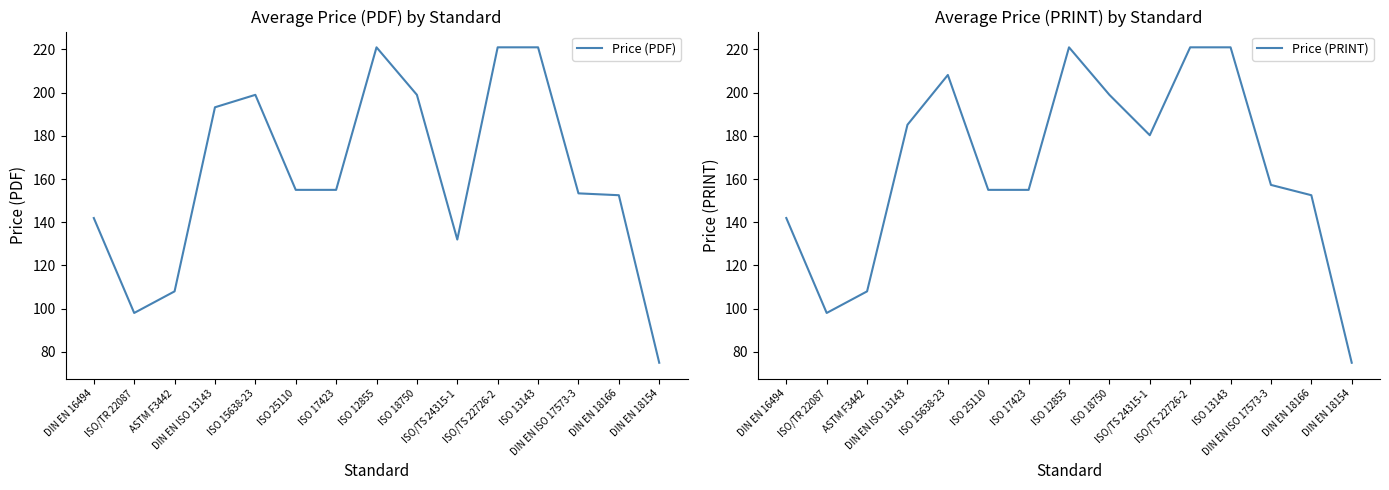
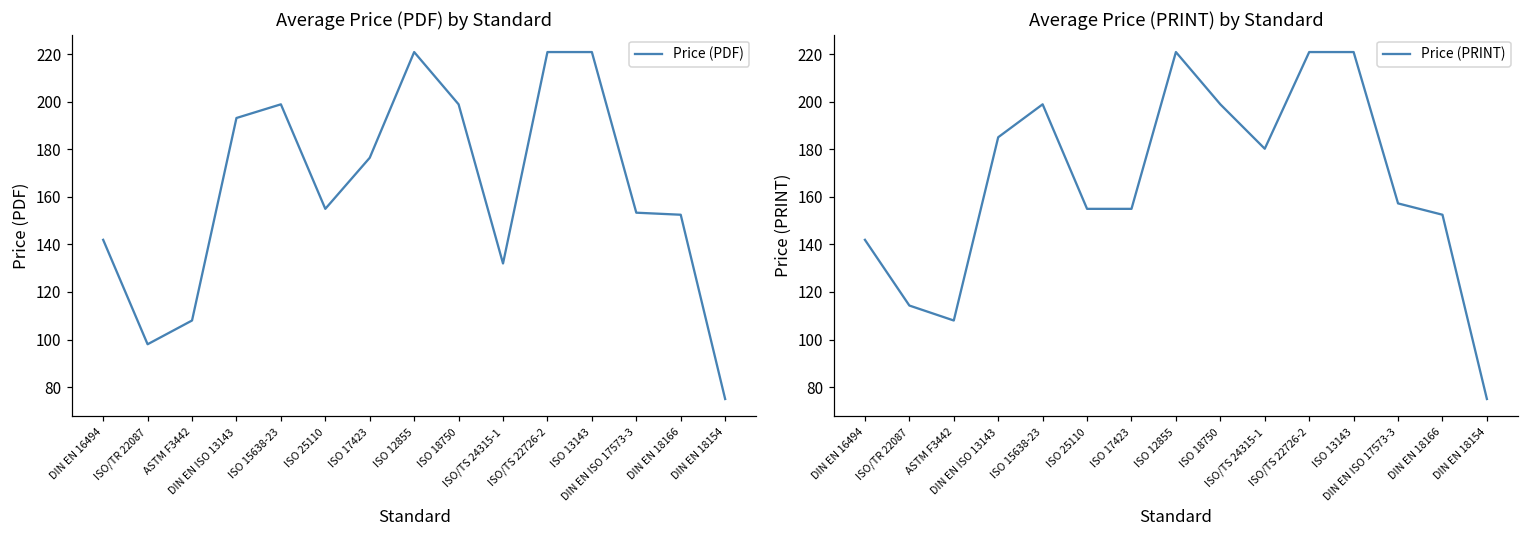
  {
    "Average Price (PDF) by Standard": {
      "DIN EN 16494": 142,
      "ISO/TR 22087": 98,
      "ASTM F3442": 108,
      "DIN EN ISO 13143": 193,
      "ISO 15638-23": 199,
      "ISO 25110": 155,
-     "ISO 17423": 155,
+     "ISO 17423": 177,
      "ISO 12855": 221,
      "ISO 18750": 199,
      "ISO/TS 24315-1": 132,
      "ISO/TS 22726-2": 221,
      "ISO 13143": 221,
      "DIN EN ISO 17573-3": 153,
      "DIN EN 18166": 153,
      "DIN EN 18154": 75
    },
    "Average Price (PRINT) by Standard": {
      "DIN EN 16494": 142,
-     "ISO/TR 22087": 98,
+     "ISO/TR 22087": 114,
      "ASTM F3442": 108,
      "DIN EN ISO 13143": 185,
-     "ISO 15638-23": 208,
+     "ISO 15638-23": 199,
      "ISO 25110": 155,
      "ISO 17423": 155,
      "ISO 12855": 221,
      "ISO 18750": 199,
      "ISO/TS 24315-1": 180,
      "ISO/TS 22726-2": 221,
      "ISO 13143": 221,
      "DIN EN ISO 17573-3": 157,
      "DIN EN 18166": 153,
      "DIN EN 18154": 75
    }
  }
